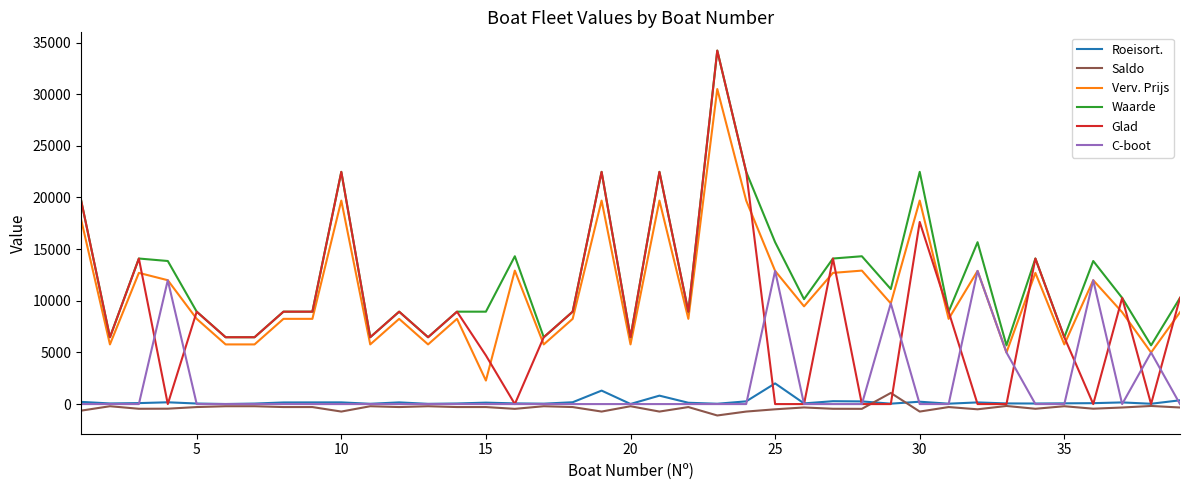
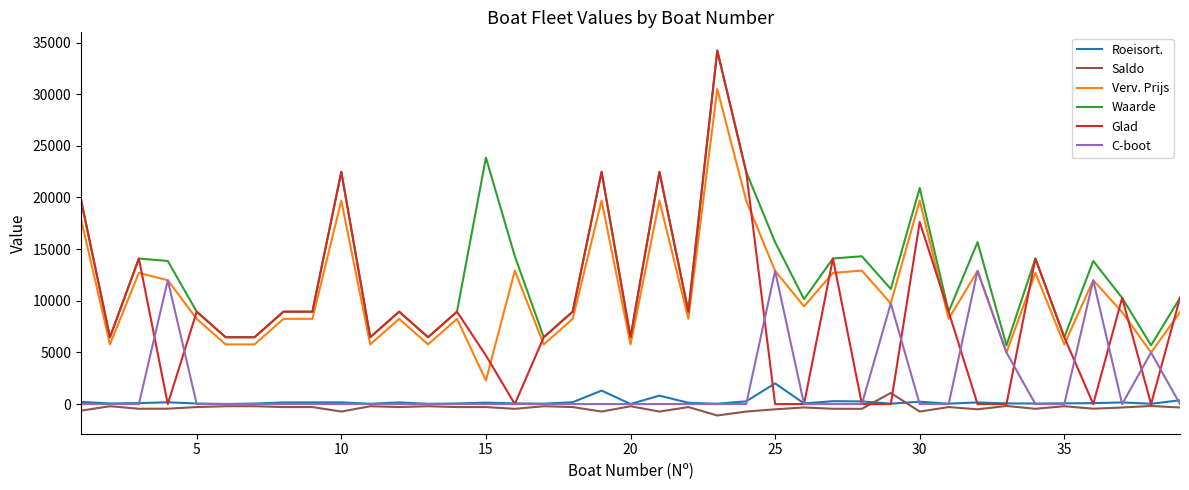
  {
    "Roeisort.": {
      "25": 2000
    },
    "Saldo": {
      "5": -300,
      "10": -700,
      "15": -300,
      "25": -500,
      "30": -700
    },
    "Verv. Prijs": {
      "5": 8300,
      "10": 19700,
      "15": 2300,
      "20": 5800,
      "30": 19700,
      "35": 5800
    },
    "Waarde": {
-     "15": 8900,
+     "15": 23900,
      "25": 15700,
-     "30": 22500
+     "30": 20900
    },
    "Glad": {
      "15": 4700,
      "25": 0,
      "30": 17600
    }
  }
